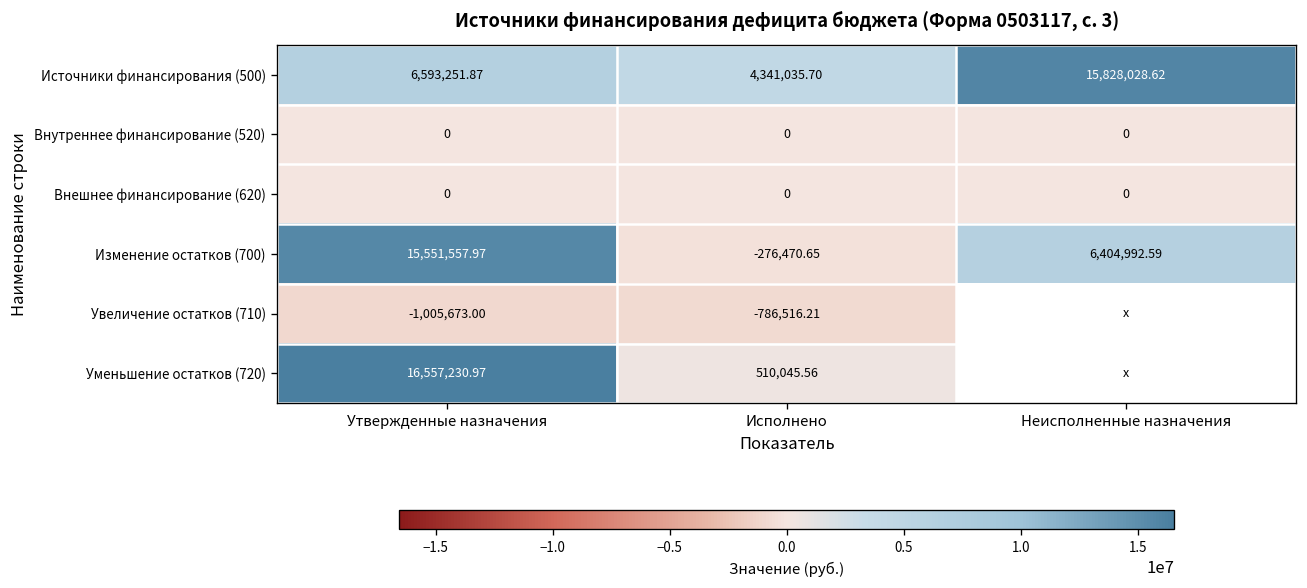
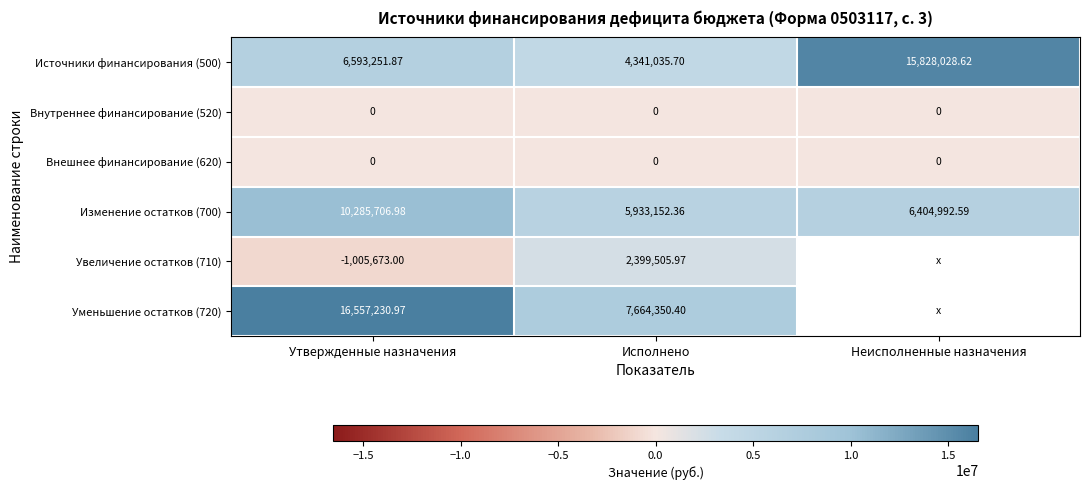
  {
    "Источники финансирования (500)": {
      "Утвержденные назначения": "6,593,251.87",
      "Исполнено": "4,341,035.70",
      "Неисполненные назначения": "15,828,028.62"
    },
    "Внутреннее финансирование (520)": {
      "Утвержденные назначения": "0",
      "Исполнено": "0",
      "Неисполненные назначения": "0"
    },
    "Внешнее финансирование (620)": {
      "Утвержденные назначения": "0",
      "Исполнено": "0",
      "Неисполненные назначения": "0"
    },
    "Изменение остатков (700)": {
-     "Утвержденные назначения": "15,551,557.97",
-     "Исполнено": "-276,470.65",
+     "Утвержденные назначения": "10,285,706.98",
+     "Исполнено": "5,933,152.36",
      "Неисполненные назначения": "6,404,992.59"
    },
    "Увеличение остатков (710)": {
      "Утвержденные назначения": "-1,005,673.00",
-     "Исполнено": "-786,516.21"
+     "Исполнено": "2,399,505.97"
    },
    "Уменьшение остатков (720)": {
      "Утвержденные назначения": "16,557,230.97",
-     "Исполнено": "510,045.56"
+     "Исполнено": "7,664,350.40"
    }
  }
